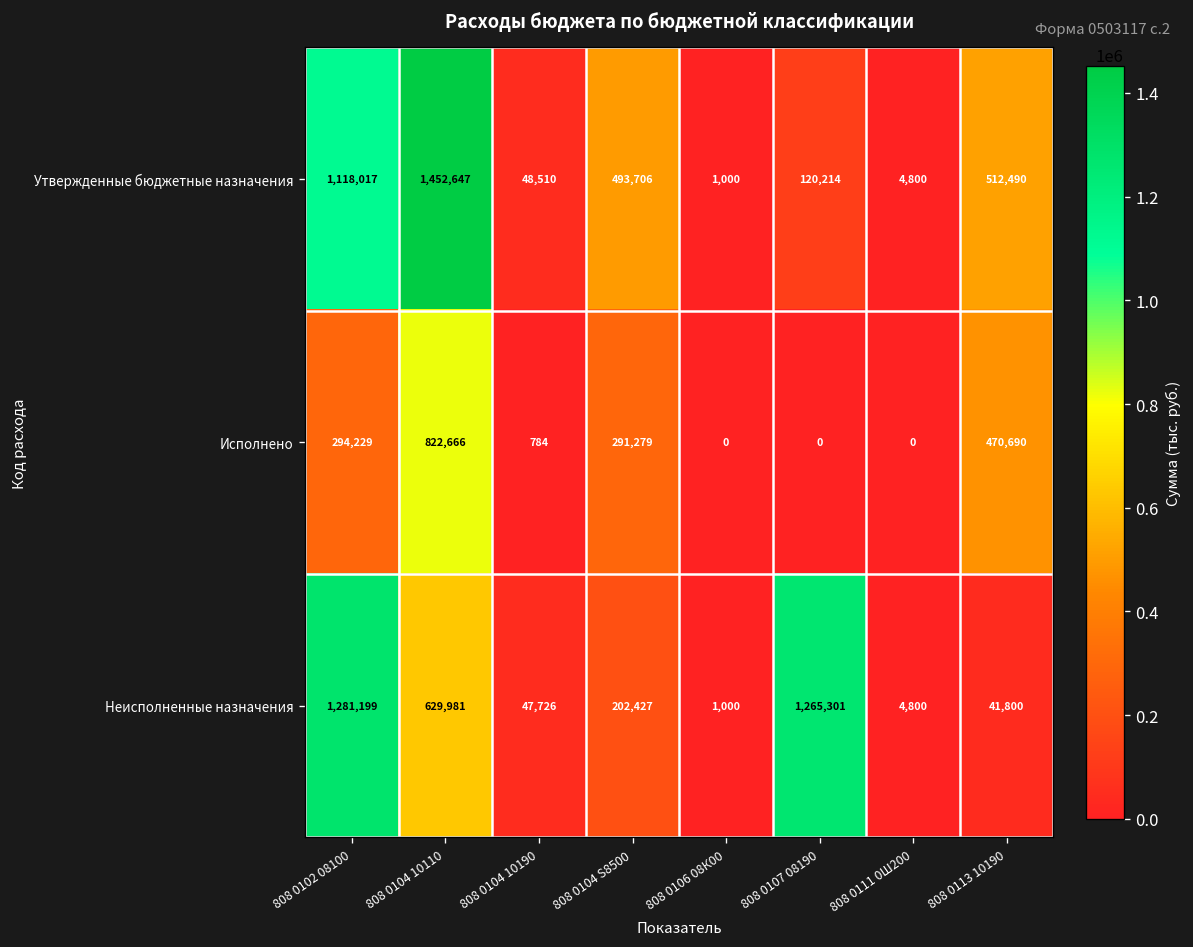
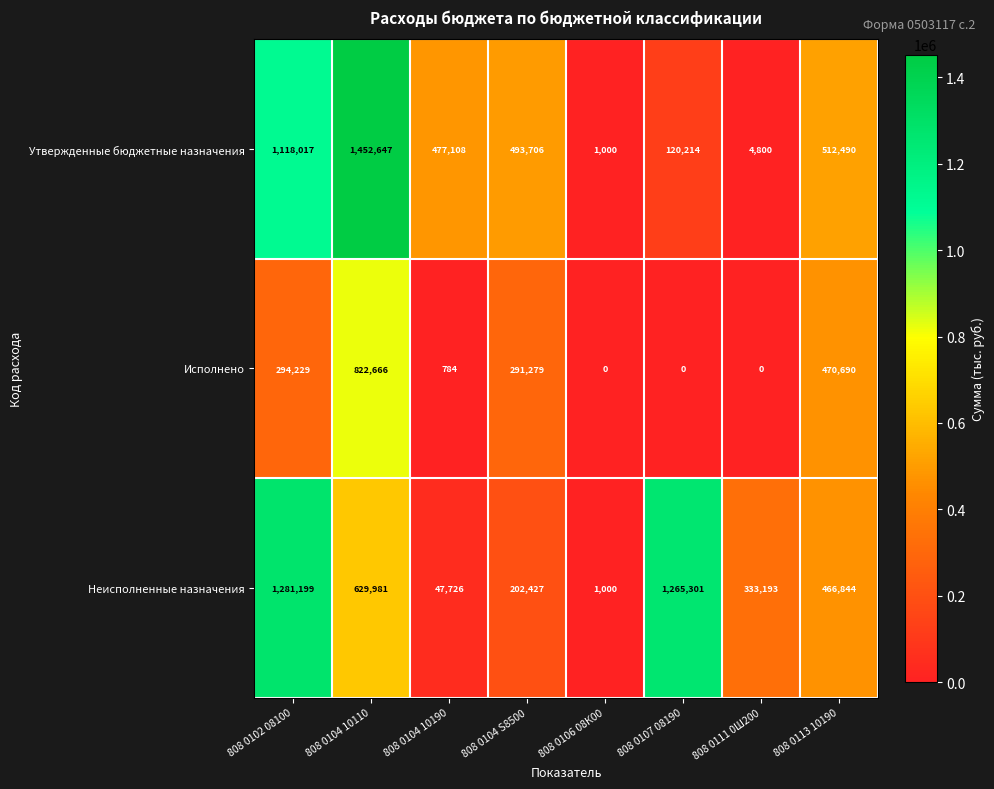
  {
    "Утвержденные бюджетные назначения": {
      "808 0102 08100": "1,118,017",
      "808 0104 10110": "1,452,647",
-     "808 0104 10190": "48,510",
+     "808 0104 10190": "477,108",
      "808 0104 S8500": "493,706",
      "808 0106 08К00": "1,000",
      "808 0107 08190": "120,214",
      "808 0111 0Ш200": "4,800",
      "808 0113 10190": "512,490"
    },
    "Исполнено": {
      "808 0102 08100": "294,229",
      "808 0104 10110": "822,666",
      "808 0104 10190": "784",
      "808 0104 S8500": "291,279",
      "808 0106 08К00": "0",
      "808 0107 08190": "0",
      "808 0111 0Ш200": "0",
      "808 0113 10190": "470,690"
    },
    "Неисполненные назначения": {
      "808 0102 08100": "1,281,199",
      "808 0104 10110": "629,981",
      "808 0104 10190": "47,726",
      "808 0104 S8500": "202,427",
      "808 0106 08К00": "1,000",
      "808 0107 08190": "1,265,301",
-     "808 0111 0Ш200": "4,800",
-     "808 0113 10190": "41,800"
+     "808 0111 0Ш200": "333,193",
+     "808 0113 10190": "466,844"
    }
  }
